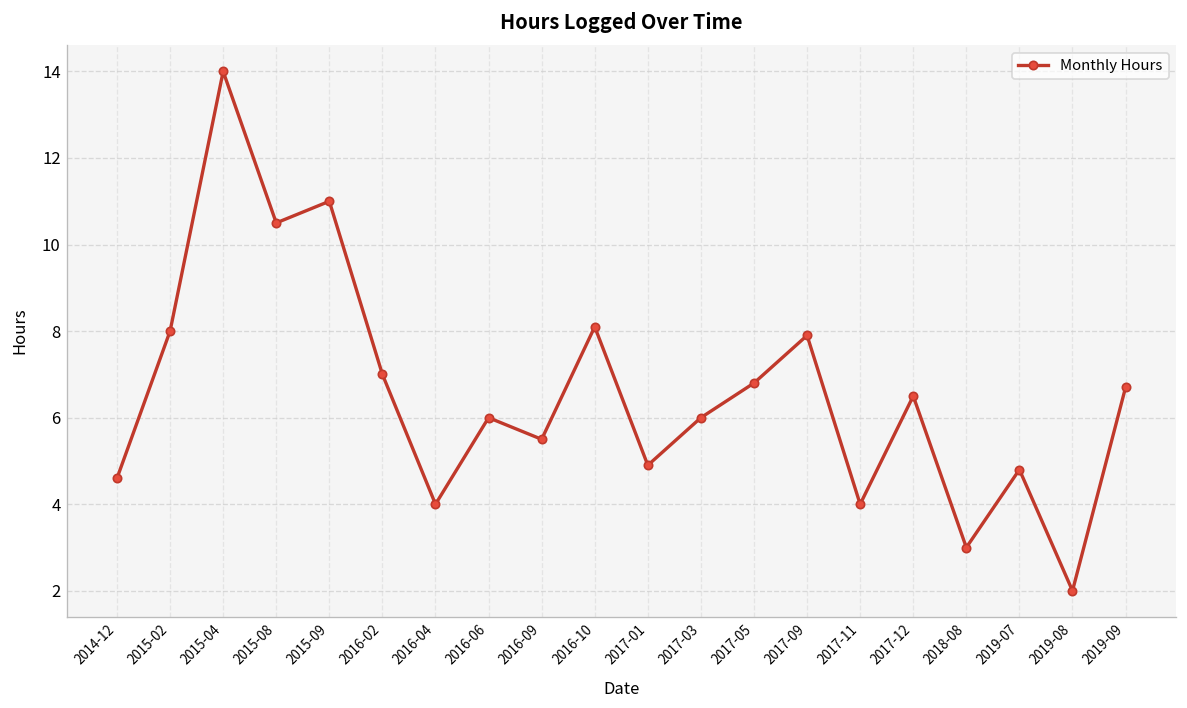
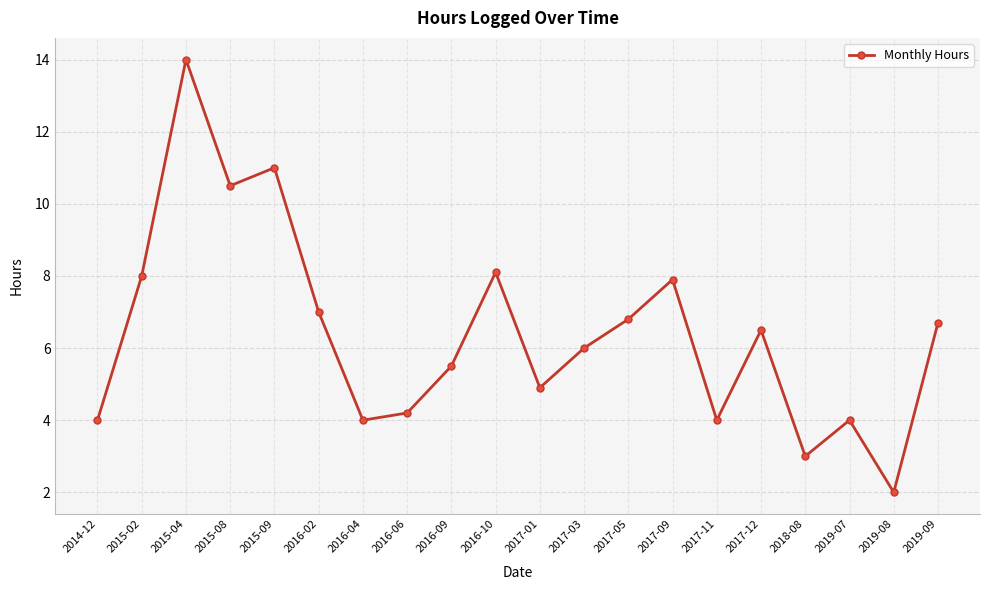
  {
-   "2014-12": 4.6,
+   "2014-12": 4.0,
    "2015-02": 8.0,
    "2015-04": 14.0,
    "2015-08": 10.5,
    "2015-09": 11.0,
    "2016-02": 7.0,
    "2016-04": 4.0,
-   "2016-06": 6.0,
+   "2016-06": 4.2,
    "2016-09": 5.5,
    "2016-10": 8.1,
    "2017-01": 4.9,
    "2017-03": 6.0,
    "2017-05": 6.8,
    "2017-09": 7.9,
    "2017-11": 4.0,
    "2017-12": 6.5,
    "2018-08": 3.0,
-   "2019-07": 4.8,
+   "2019-07": 4.0,
    "2019-08": 2.0,
    "2019-09": 6.7
  }
